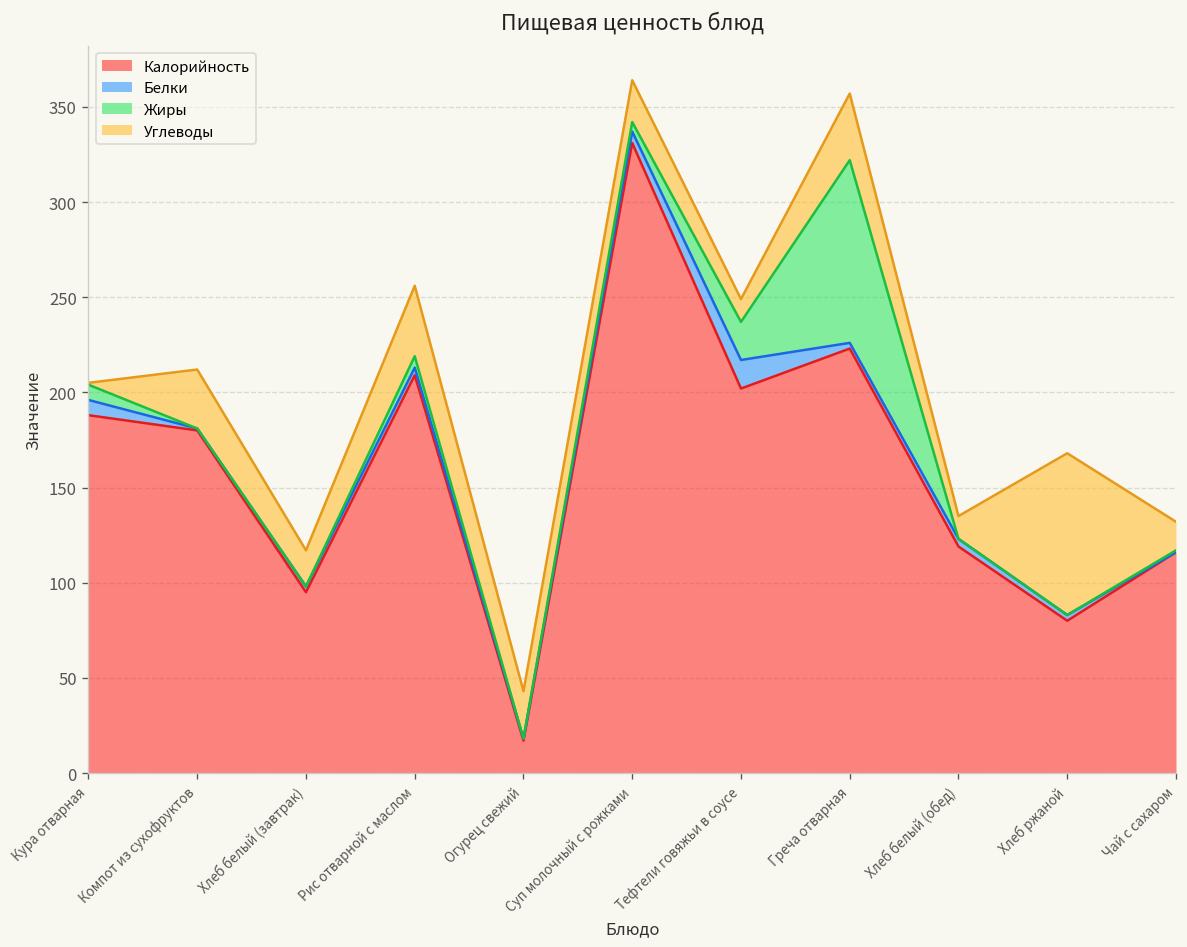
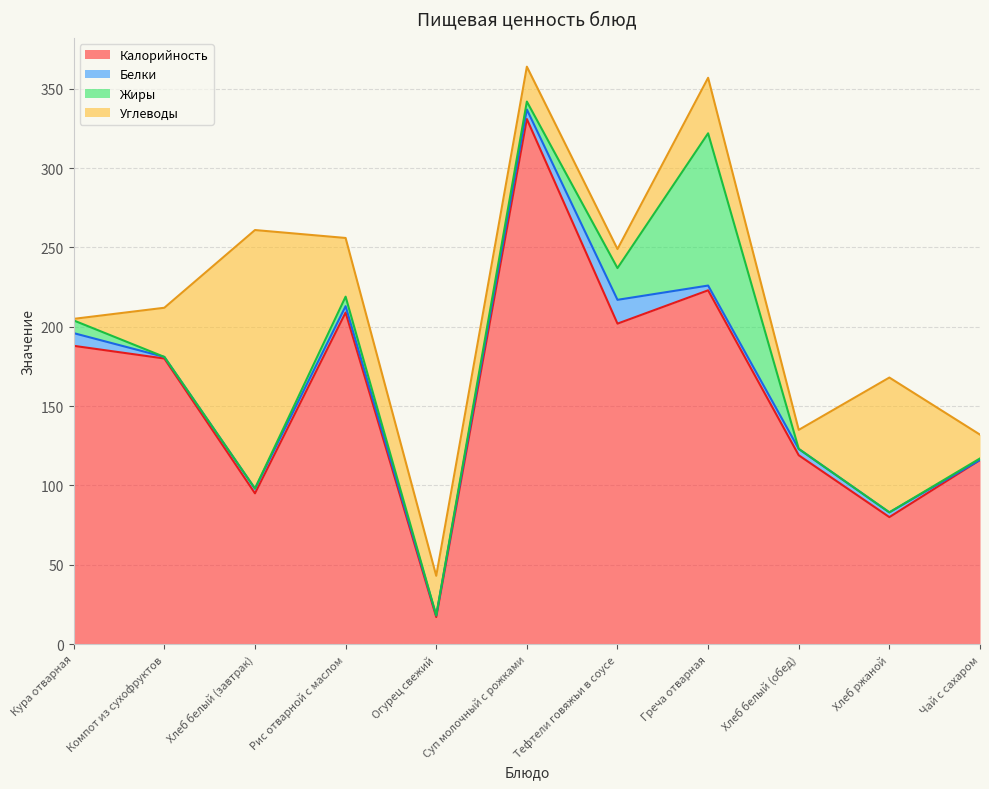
  {
    "Калорийность": {
      "Кура отварная": 188,
      "Хлеб белый (завтрак)": 95,
      "Рис отварной с маслом": 209,
      "Суп молочный с рожками": 331,
      "Тефтели говяжьи в соусе": 202,
      "Греча отварная": 223,
      "Хлеб белый (обед)": 119,
      "Хлеб ржаной": 80
    },
    "Белки": {
      "Кура отварная": 8,
      "Рис отварной с маслом": 4,
      "Суп молочный с рожками": 6,
      "Тефтели говяжьи в соусе": 15,
      "Греча отварная": 3
    },
    "Жиры": {
      "Рис отварной с маслом": 6,
      "Суп молочный с рожками": 5,
      "Тефтели говяжьи в соусе": 20,
      "Греча отварная": 96
    },
    "Углеводы": {
      "Компот из сухофруктов": 31,
-     "Хлеб белый (завтрак)": 19,
+     "Хлеб белый (завтрак)": 163,
      "Рис отварной с маслом": 37,
      "Огурец свежий": 25,
      "Суп молочный с рожками": 22,
      "Тефтели говяжьи в соусе": 12,
      "Греча отварная": 35,
      "Хлеб белый (обед)": 12,
      "Хлеб ржаной": 85,
      "Чай с сахаром": 15
    }
  }
